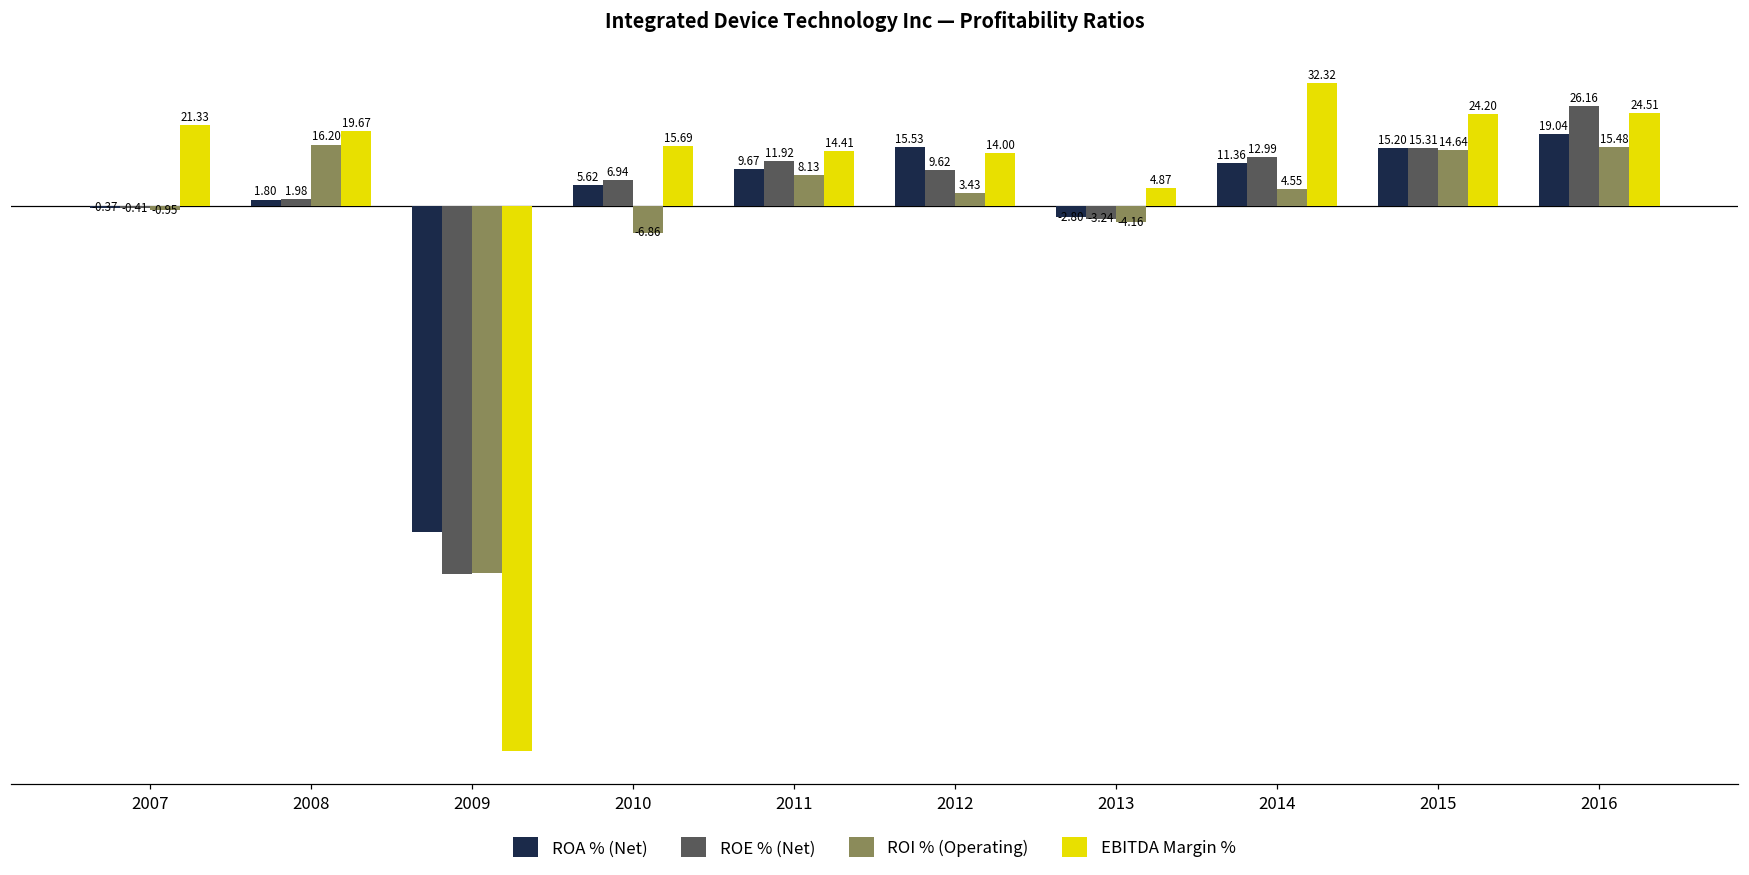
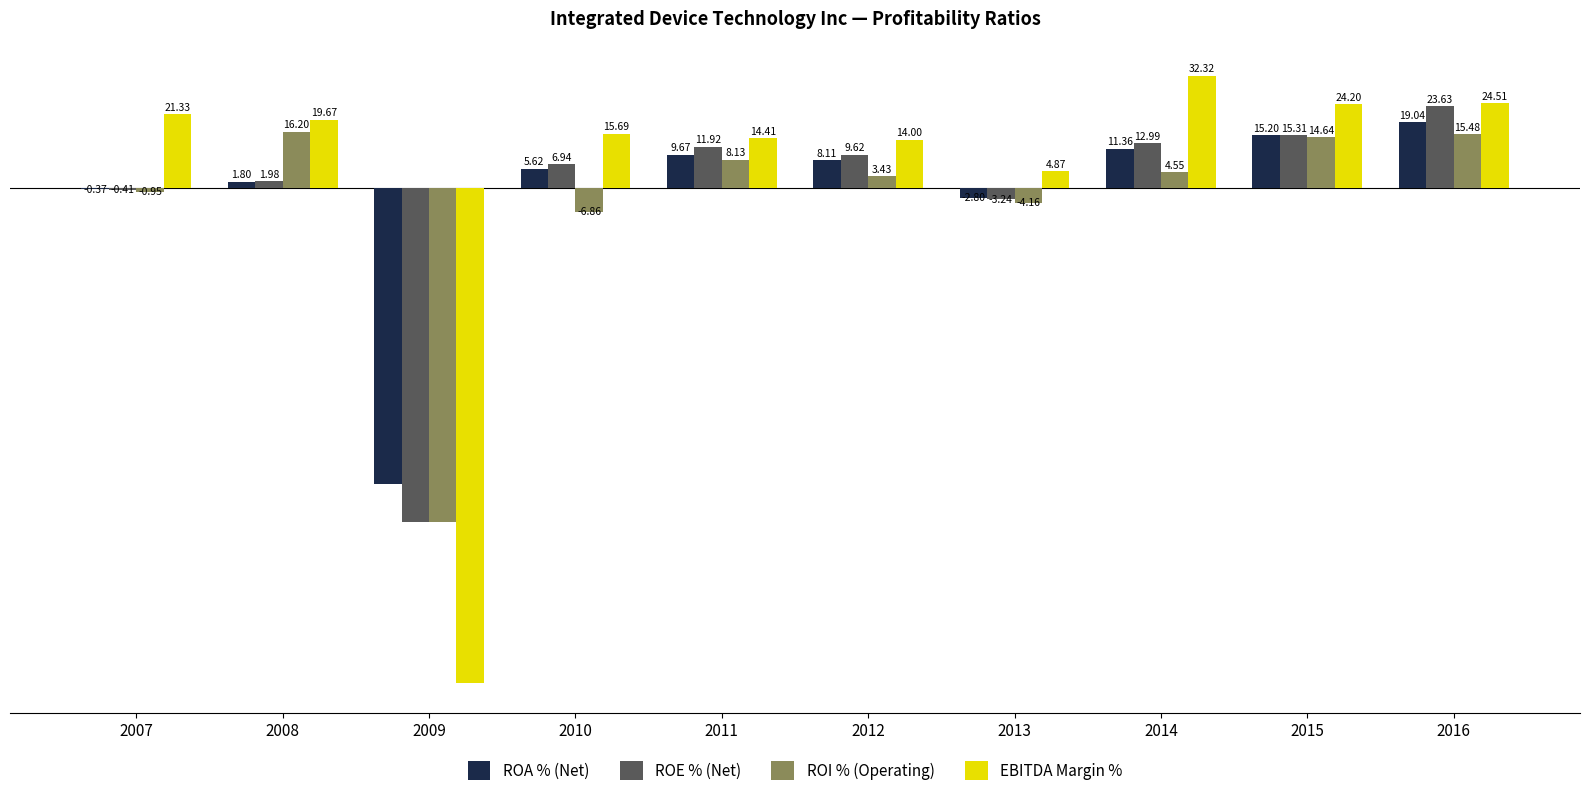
  {
    "ROA % (Net)": {
      "2007": -0.37,
      "2008": 1.80,
      "2010": 5.62,
      "2011": 9.67,
-     "2012": 15.53,
+     "2012": 8.11,
      "2013": -2.80,
      "2014": 11.36,
      "2015": 15.20,
      "2016": 19.04
    },
    "ROE % (Net)": {
      "2007": -0.41,
      "2008": 1.98,
      "2010": 6.94,
      "2011": 11.92,
      "2012": 9.62,
      "2013": -3.24,
      "2014": 12.99,
      "2015": 15.31,
-     "2016": 26.16
+     "2016": 23.63
    },
    "ROI % (Operating)": {
      "2007": -0.95,
      "2008": 16.20,
      "2010": -6.86,
      "2011": 8.13,
      "2012": 3.43,
      "2013": -4.16,
      "2014": 4.55,
      "2015": 14.64,
      "2016": 15.48
    },
    "EBITDA Margin %": {
      "2007": 21.33,
      "2008": 19.67,
      "2010": 15.69,
      "2011": 14.41,
      "2012": 14.00,
      "2013": 4.87,
      "2014": 32.32,
      "2015": 24.20,
      "2016": 24.51
    }
  }
